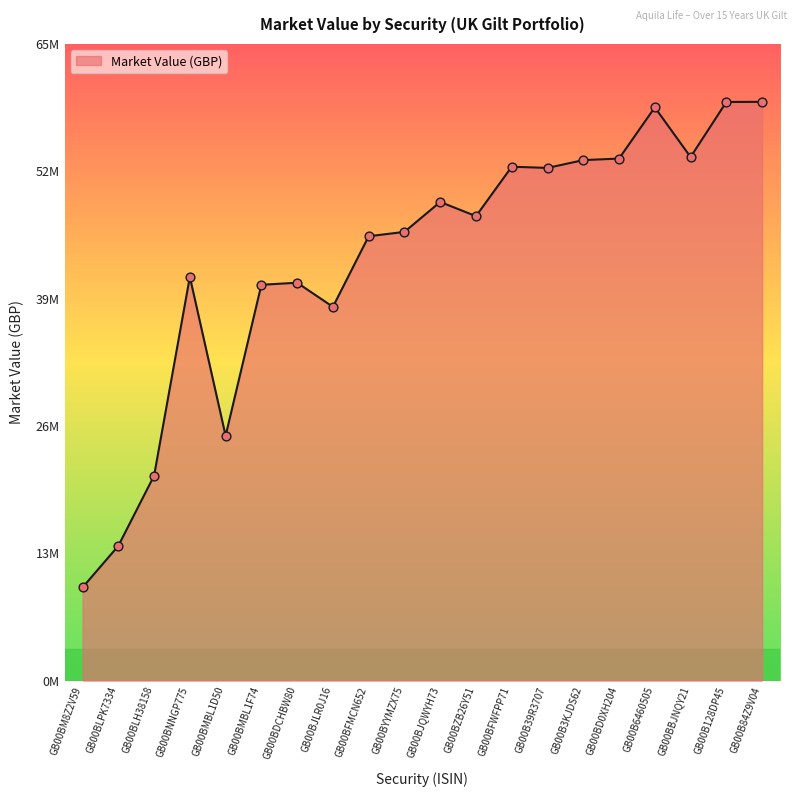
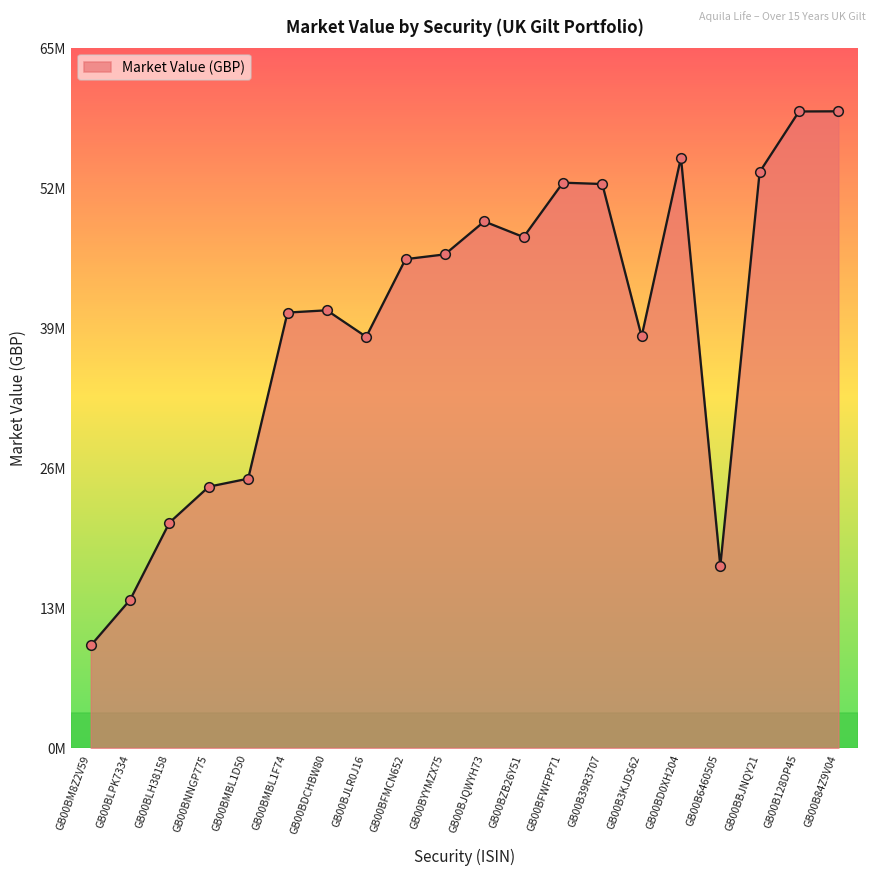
  {
    "GB00BM8Z2V59": 10000000,
    "GB00BLPK7334": 14000000,
    "GB00BLH38158": 21000000,
-   "GB00BNNGP775": 41000000,
+   "GB00BNNGP775": 24000000,
    "GB00BMBL1D50": 25000000,
    "GB00BMBL1F74": 40000000,
    "GB00BDCHBW80": 41000000,
    "GB00BJLR0J16": 38000000,
    "GB00BFMCN652": 45000000,
    "GB00BYYMZX75": 46000000,
    "GB00BJQWYH73": 49000000,
    "GB00BZB26Y51": 47000000,
    "GB00BFWFPP71": 53000000,
    "GB00B39R3707": 52000000,
-   "GB00B3KJDS62": 53000000,
-   "GB00BD0XH204": 53000000,
-   "GB00B6460505": 59000000,
+   "GB00B3KJDS62": 38000000,
+   "GB00BD0XH204": 55000000,
+   "GB00B6460505": 17000000,
    "GB00BBJNQY21": 54000000,
    "GB00B128DP45": 59000000,
    "GB00B84Z9V04": 59000000
  }
